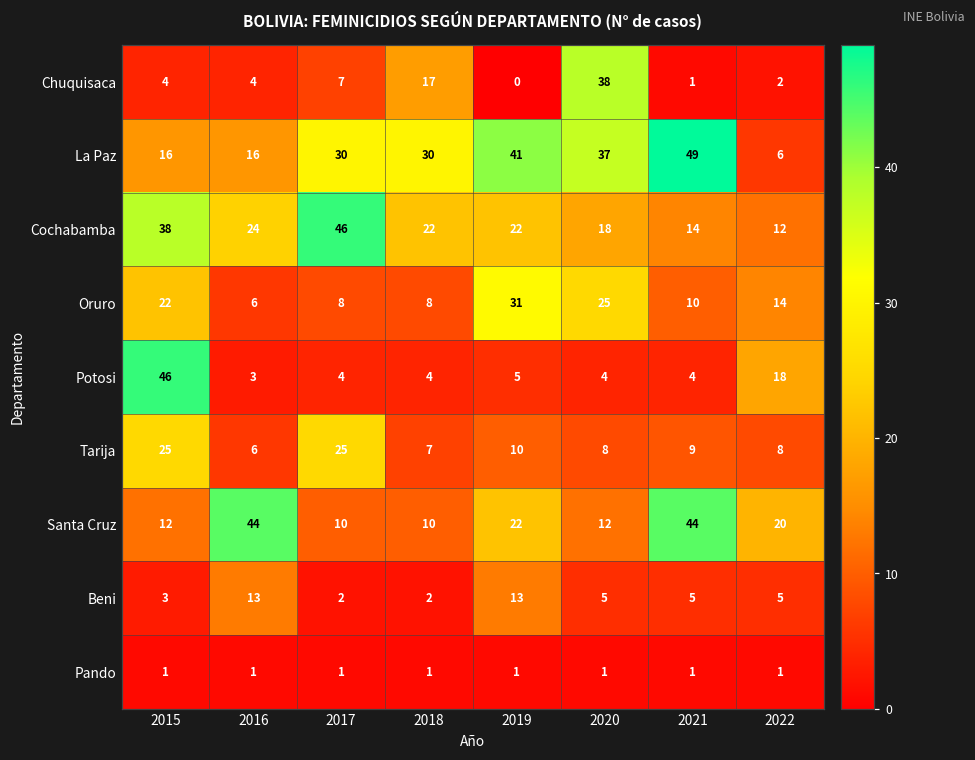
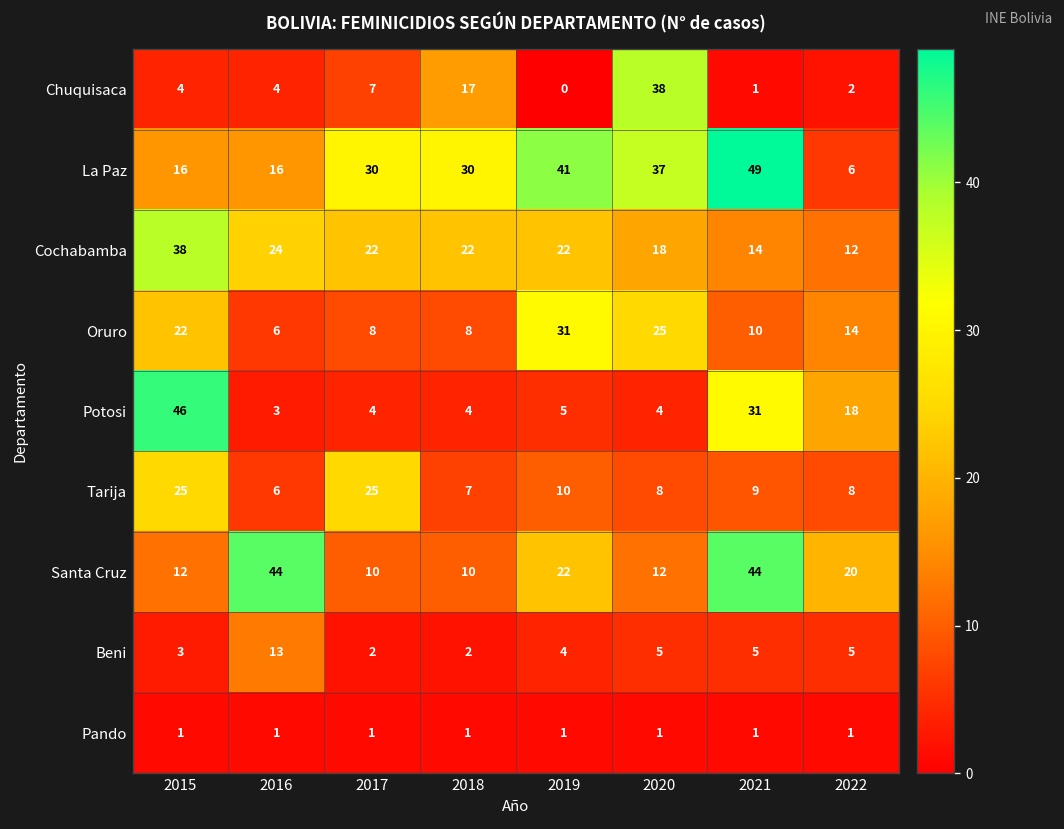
  {
    "Chuquisaca": {
      "2015": 4,
      "2016": 4,
      "2017": 7,
      "2018": 17,
      "2019": 0,
      "2020": 38,
      "2021": 1,
      "2022": 2
    },
    "La Paz": {
      "2015": 16,
      "2016": 16,
      "2017": 30,
      "2018": 30,
      "2019": 41,
      "2020": 37,
      "2021": 49,
      "2022": 6
    },
    "Cochabamba": {
      "2015": 38,
      "2016": 24,
-     "2017": 46,
+     "2017": 22,
      "2018": 22,
      "2019": 22,
      "2020": 18,
      "2021": 14,
      "2022": 12
    },
    "Oruro": {
      "2015": 22,
      "2016": 6,
      "2017": 8,
      "2018": 8,
      "2019": 31,
      "2020": 25,
      "2021": 10,
      "2022": 14
    },
    "Potosi": {
      "2015": 46,
      "2016": 3,
      "2017": 4,
      "2018": 4,
      "2019": 5,
      "2020": 4,
-     "2021": 4,
+     "2021": 31,
      "2022": 18
    },
    "Tarija": {
      "2015": 25,
      "2016": 6,
      "2017": 25,
      "2018": 7,
      "2019": 10,
      "2020": 8,
      "2021": 9,
      "2022": 8
    },
    "Santa Cruz": {
      "2015": 12,
      "2016": 44,
      "2017": 10,
      "2018": 10,
      "2019": 22,
      "2020": 12,
      "2021": 44,
      "2022": 20
    },
    "Beni": {
      "2015": 3,
      "2016": 13,
      "2017": 2,
      "2018": 2,
-     "2019": 13,
+     "2019": 4,
      "2020": 5,
      "2021": 5,
      "2022": 5
    },
    "Pando": {
      "2015": 1,
      "2016": 1,
      "2017": 1,
      "2018": 1,
      "2019": 1,
      "2020": 1,
      "2021": 1,
      "2022": 1
    }
  }
